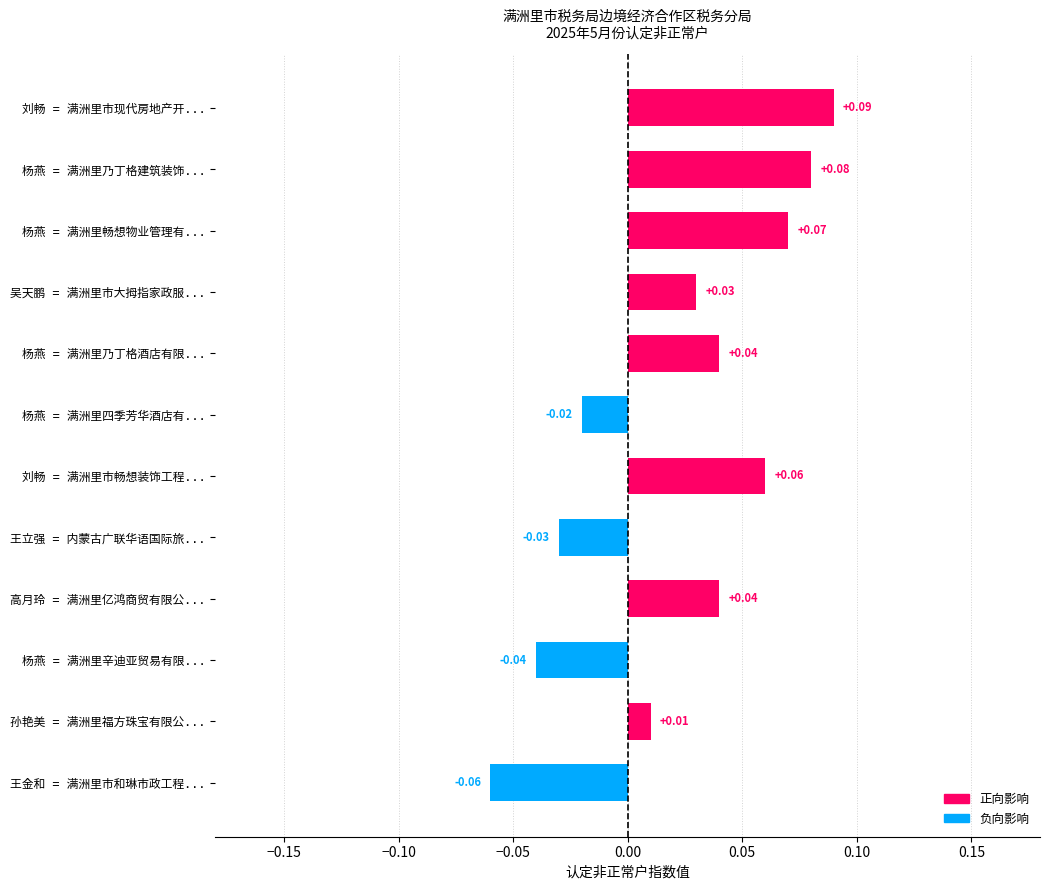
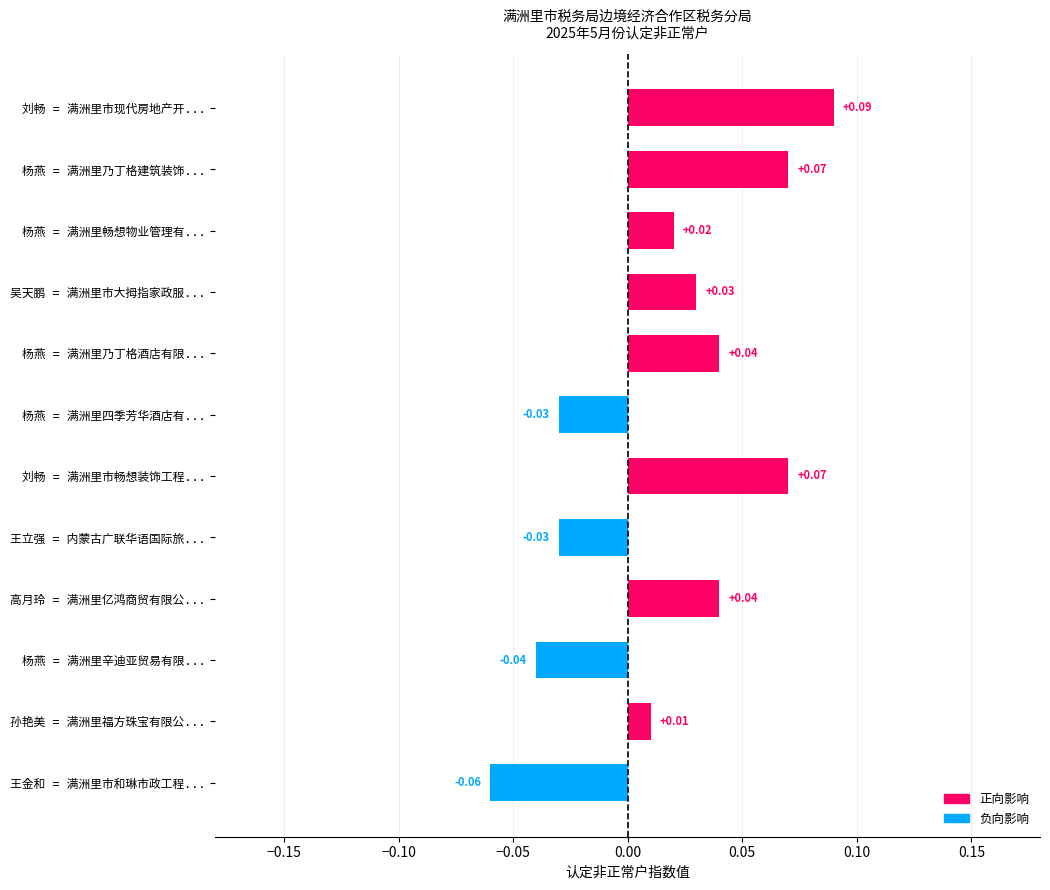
  {
    "刘畅 = 满洲里市现代房地产开...": "+0.09",
-   "杨燕 = 满洲里乃丁格建筑装饰...": "+0.08",
-   "杨燕 = 满洲里畅想物业管理有...": "+0.07",
+   "杨燕 = 满洲里乃丁格建筑装饰...": "+0.07",
+   "杨燕 = 满洲里畅想物业管理有...": "+0.02",
    "吴天鹏 = 满洲里市大拇指家政服...": "+0.03",
    "杨燕 = 满洲里乃丁格酒店有限...": "+0.04",
-   "杨燕 = 满洲里四季芳华酒店有...": "-0.02",
-   "刘畅 = 满洲里市畅想装饰工程...": "+0.06",
+   "杨燕 = 满洲里四季芳华酒店有...": "-0.03",
+   "刘畅 = 满洲里市畅想装饰工程...": "+0.07",
    "王立强 = 内蒙古广联华语国际旅...": "-0.03",
    "高月玲 = 满洲里亿鸿商贸有限公...": "+0.04",
    "杨燕 = 满洲里辛迪亚贸易有限...": "-0.04",
    "孙艳美 = 满洲里福方珠宝有限公...": "+0.01",
    "王金和 = 满洲里市和琳市政工程...": "-0.06"
  }
